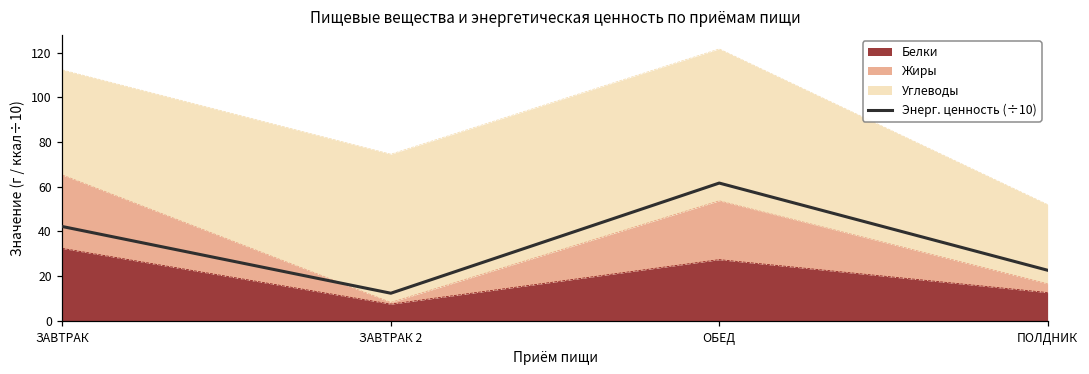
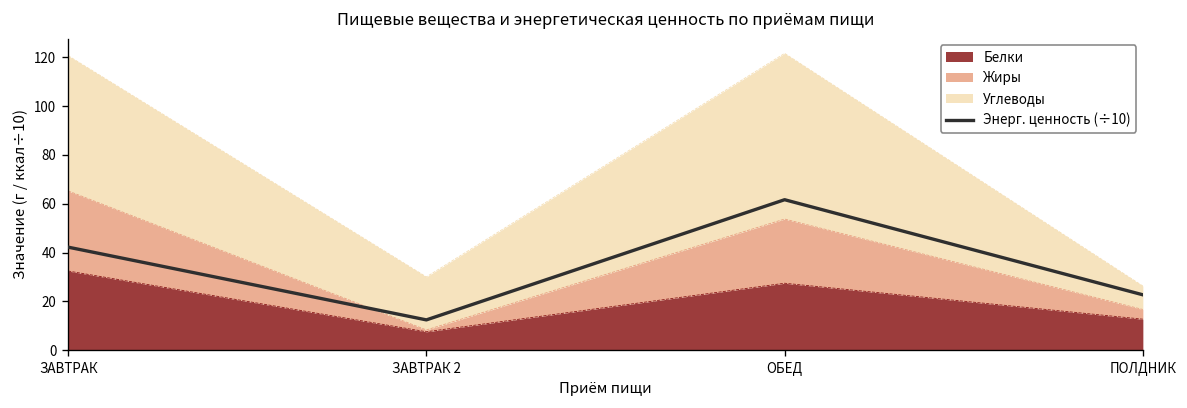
  {
    "Белки": {
      "ЗАВТРАК": 32,
      "ОБЕД": 27,
      "ПОЛДНИК": 13
    },
    "Жиры": {
      "ЗАВТРАК": 33,
      "ОБЕД": 26,
      "ПОЛДНИК": 4
    },
    "Углеводы": {
-     "ЗАВТРАК": 47,
-     "ЗАВТРАК 2": 66,
+     "ЗАВТРАК": 55,
+     "ЗАВТРАК 2": 22,
      "ОБЕД": 68,
-     "ПОЛДНИК": 35
+     "ПОЛДНИК": 10
    },
    "Энерг. ценность (÷10)": {
      "ЗАВТРАК": 42,
      "ЗАВТРАК 2": 12,
      "ОБЕД": 62,
      "ПОЛДНИК": 23
    }
  }
